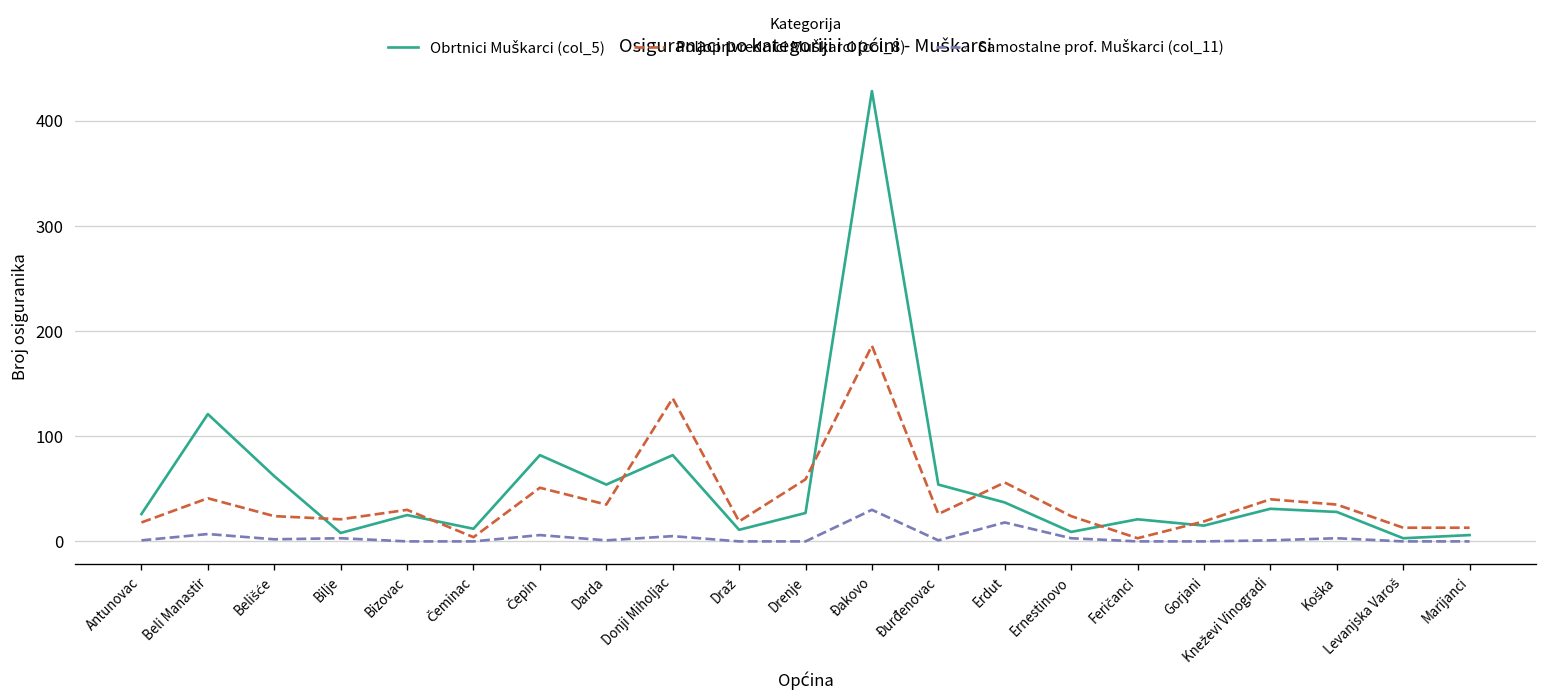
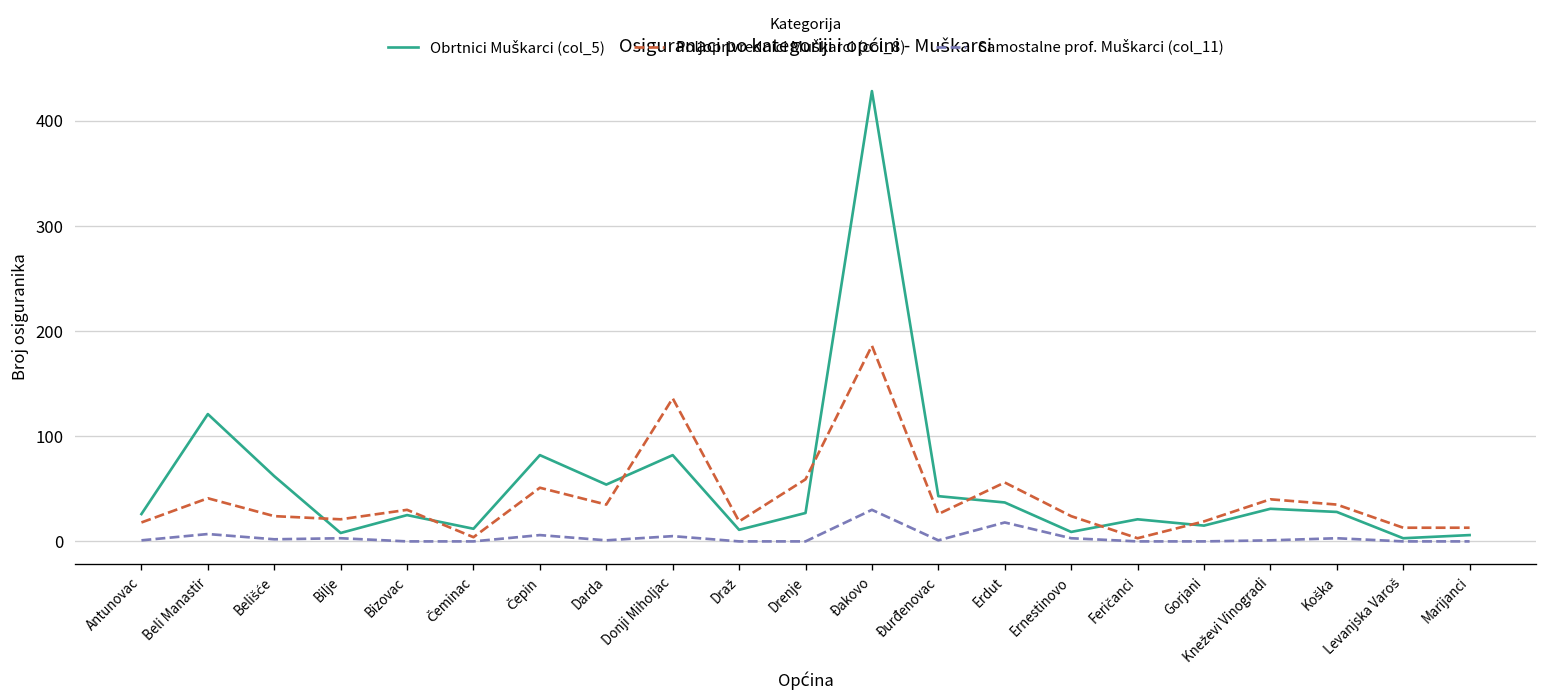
  {
    "Obrtnici Muškarci (col_5)": {
      "Antunovac": 30,
      "Beli Manastir": 120,
      "Belišće": 60,
      "Bilje": 10,
      "Bizovac": 30,
      "Čeminac": 10,
      "Čepin": 80,
      "Darda": 50,
      "Donji Miholjac": 80,
      "Draž": 10,
      "Drenje": 30,
      "Đakovo": 430,
-     "Đurđenovac": 50,
+     "Đurđenovac": 40,
      "Erdut": 40,
      "Ernestinovo": 10,
      "Feričanci": 20,
      "Gorjani": 20,
      "Kneževi Vinogradi": 30,
      "Koška": 30,
      "Levanjska Varoš": 0,
      "Marijanci": 10
    },
    "Poljoprivrednici Muškarci (col_8)": {
      "Antunovac": 20,
      "Beli Manastir": 40,
      "Belišće": 20,
      "Bilje": 20,
      "Bizovac": 30,
      "Čeminac": 0,
      "Čepin": 50,
      "Darda": 40,
      "Donji Miholjac": 140,
      "Draž": 20,
      "Drenje": 60,
      "Đakovo": 190,
      "Đurđenovac": 30,
      "Erdut": 60,
      "Ernestinovo": 20,
      "Feričanci": 0,
      "Gorjani": 20,
      "Kneževi Vinogradi": 40,
      "Koška": 40,
      "Levanjska Varoš": 10,
      "Marijanci": 10
    },
    "Samostalne prof. Muškarci (col_11)": {
      "Antunovac": 0,
      "Beli Manastir": 10,
      "Belišće": 0,
      "Bilje": 0,
      "Bizovac": 0,
      "Čeminac": 0,
      "Čepin": 10,
      "Darda": 0,
      "Donji Miholjac": 10,
      "Draž": 0,
      "Drenje": 0,
      "Đakovo": 30,
      "Đurđenovac": 0,
      "Erdut": 20,
      "Ernestinovo": 0,
      "Feričanci": 0,
      "Gorjani": 0,
      "Kneževi Vinogradi": 0,
      "Koška": 0,
      "Levanjska Varoš": 0,
      "Marijanci": 0
    }
  }
